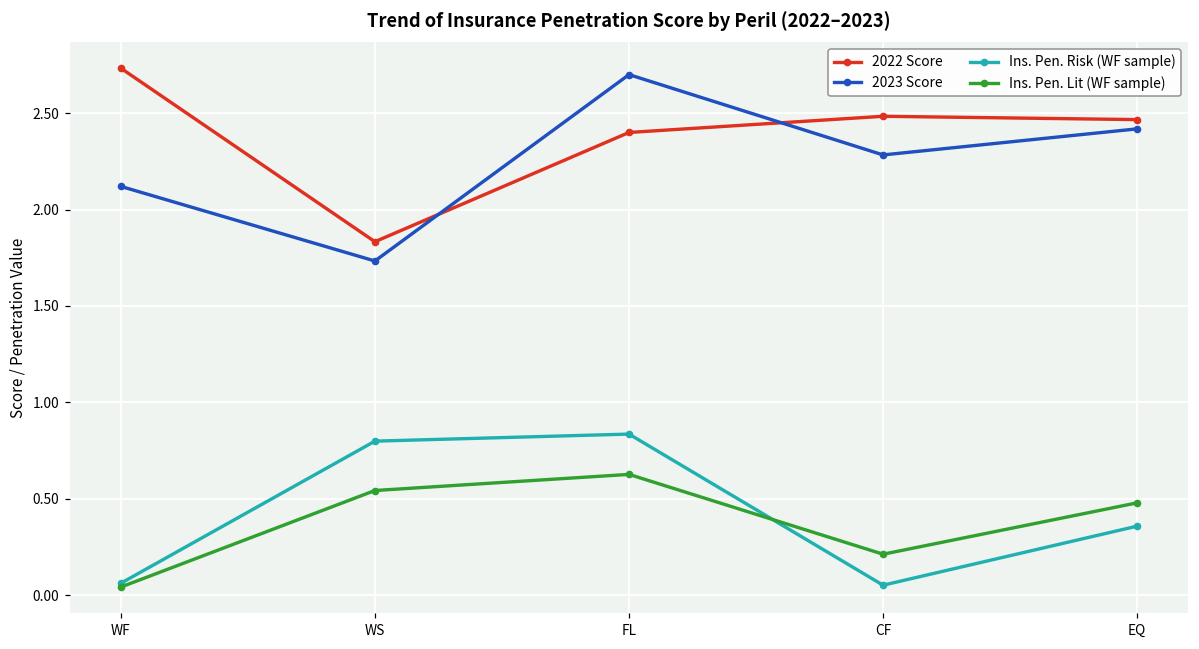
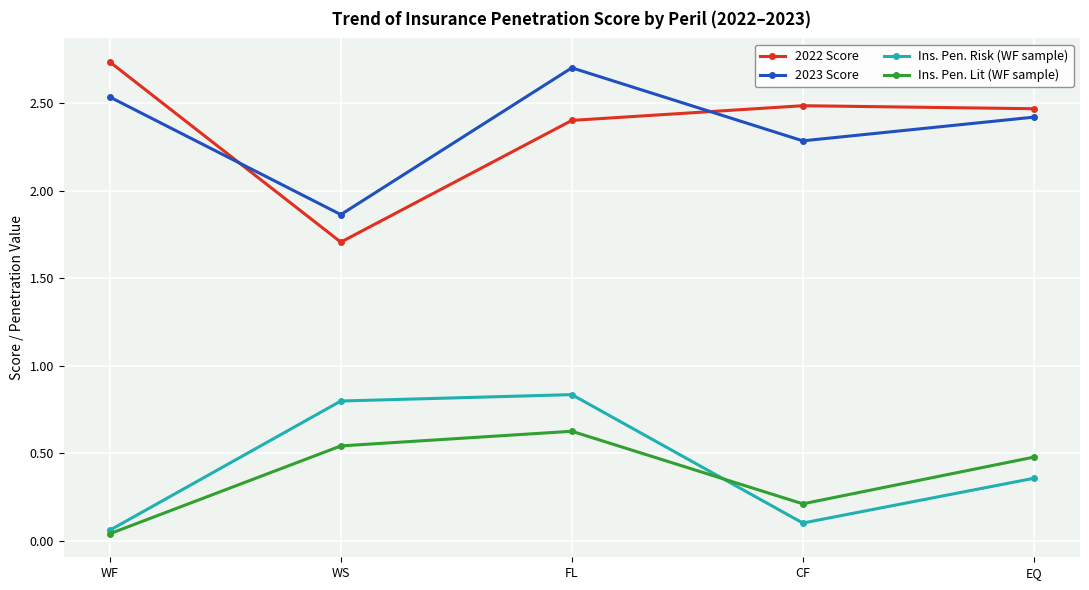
  {
    "2022 Score": {
      "WF": 2.73,
-     "WS": 1.83,
+     "WS": 1.71,
      "FL": 2.40,
      "CF": 2.48,
      "EQ": 2.47
    },
    "2023 Score": {
-     "WF": 2.12,
-     "WS": 1.73,
+     "WF": 2.53,
+     "WS": 1.86,
      "FL": 2.70,
      "CF": 2.28,
      "EQ": 2.42
    },
    "Ins. Pen. Risk (WF sample)": {
      "WF": 0.06,
      "WS": 0.80,
      "FL": 0.84,
-     "CF": 0.05,
+     "CF": 0.10,
      "EQ": 0.36
    },
    "Ins. Pen. Lit (WF sample)": {
      "WF": 0.04,
      "WS": 0.54,
      "FL": 0.63,
      "CF": 0.21,
      "EQ": 0.48
    }
  }
